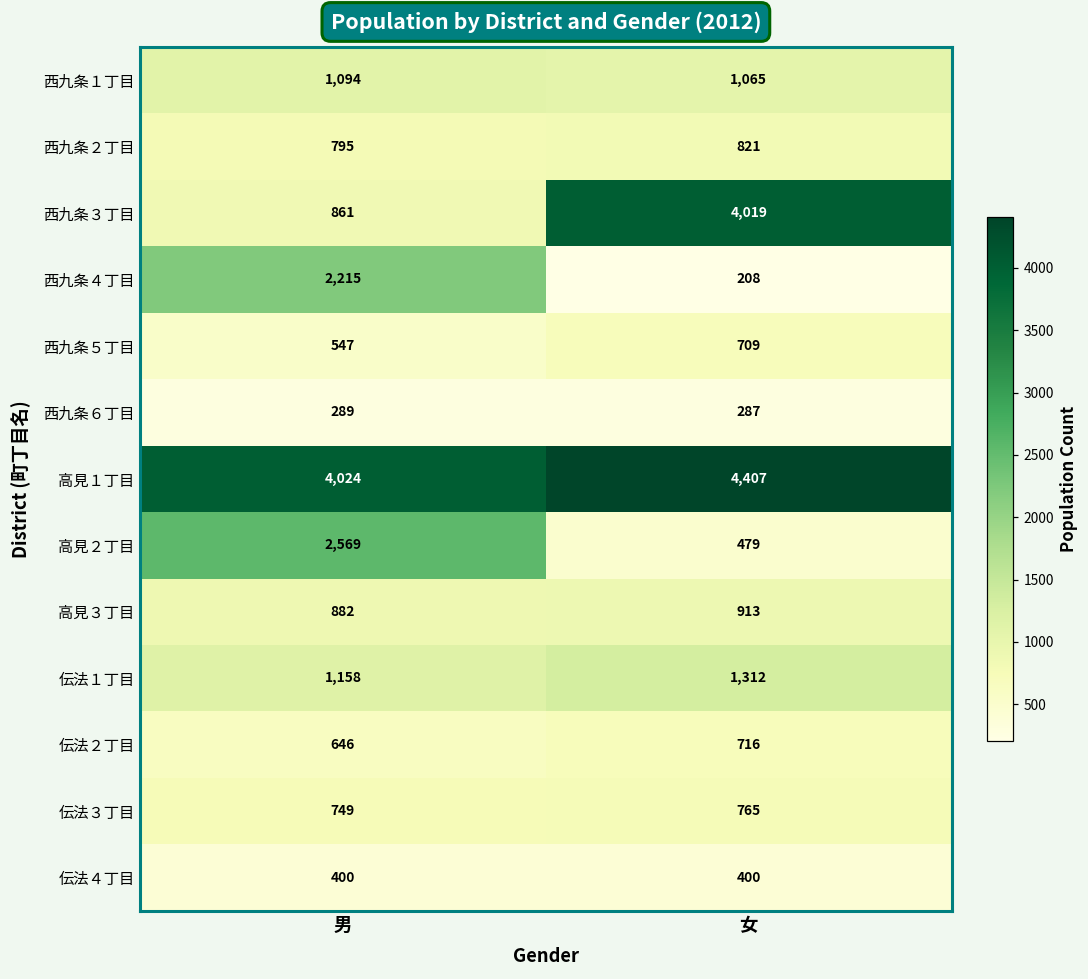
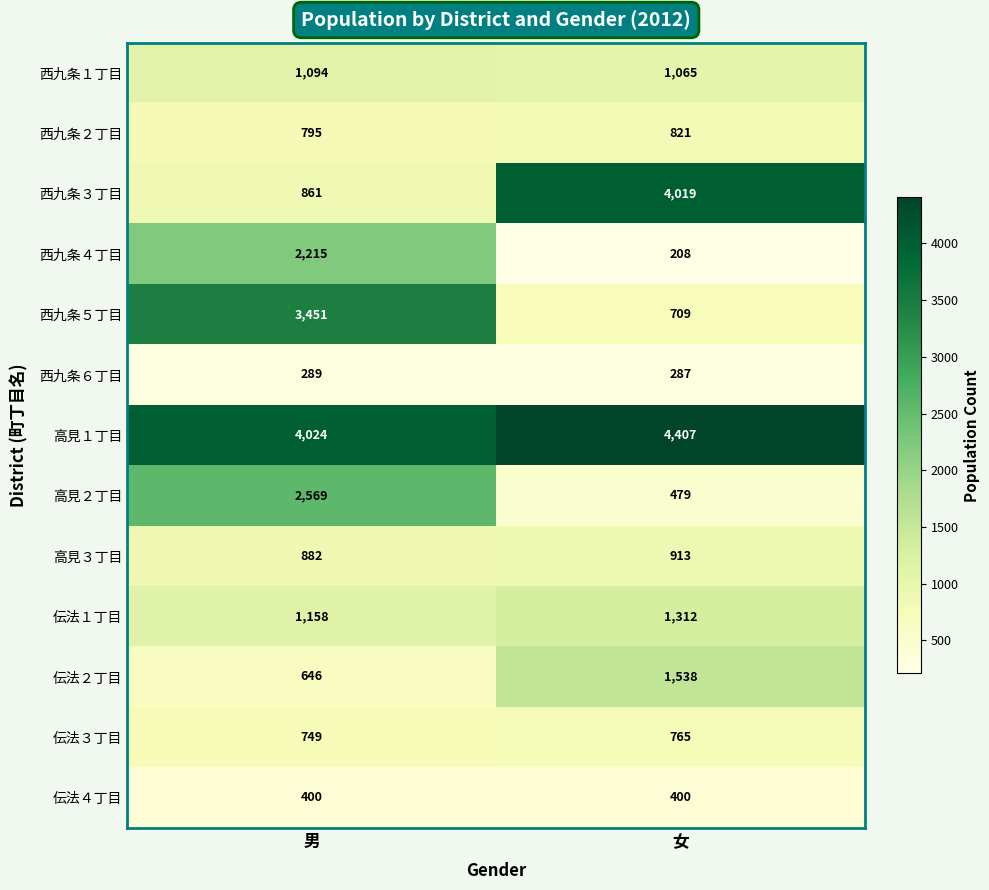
  {
    "西九条１丁目": {
      "男": "1,094",
      "女": "1,065"
    },
    "西九条２丁目": {
      "男": "795",
      "女": "821"
    },
    "西九条３丁目": {
      "男": "861",
      "女": "4,019"
    },
    "西九条４丁目": {
      "男": "2,215",
      "女": "208"
    },
    "西九条５丁目": {
-     "男": "547",
+     "男": "3,451",
      "女": "709"
    },
    "西九条６丁目": {
      "男": "289",
      "女": "287"
    },
    "高見１丁目": {
      "男": "4,024",
      "女": "4,407"
    },
    "高見２丁目": {
      "男": "2,569",
      "女": "479"
    },
    "高見３丁目": {
      "男": "882",
      "女": "913"
    },
    "伝法１丁目": {
      "男": "1,158",
      "女": "1,312"
    },
    "伝法２丁目": {
      "男": "646",
-     "女": "716"
+     "女": "1,538"
    },
    "伝法３丁目": {
      "男": "749",
      "女": "765"
    },
    "伝法４丁目": {
      "男": "400",
      "女": "400"
    }
  }
